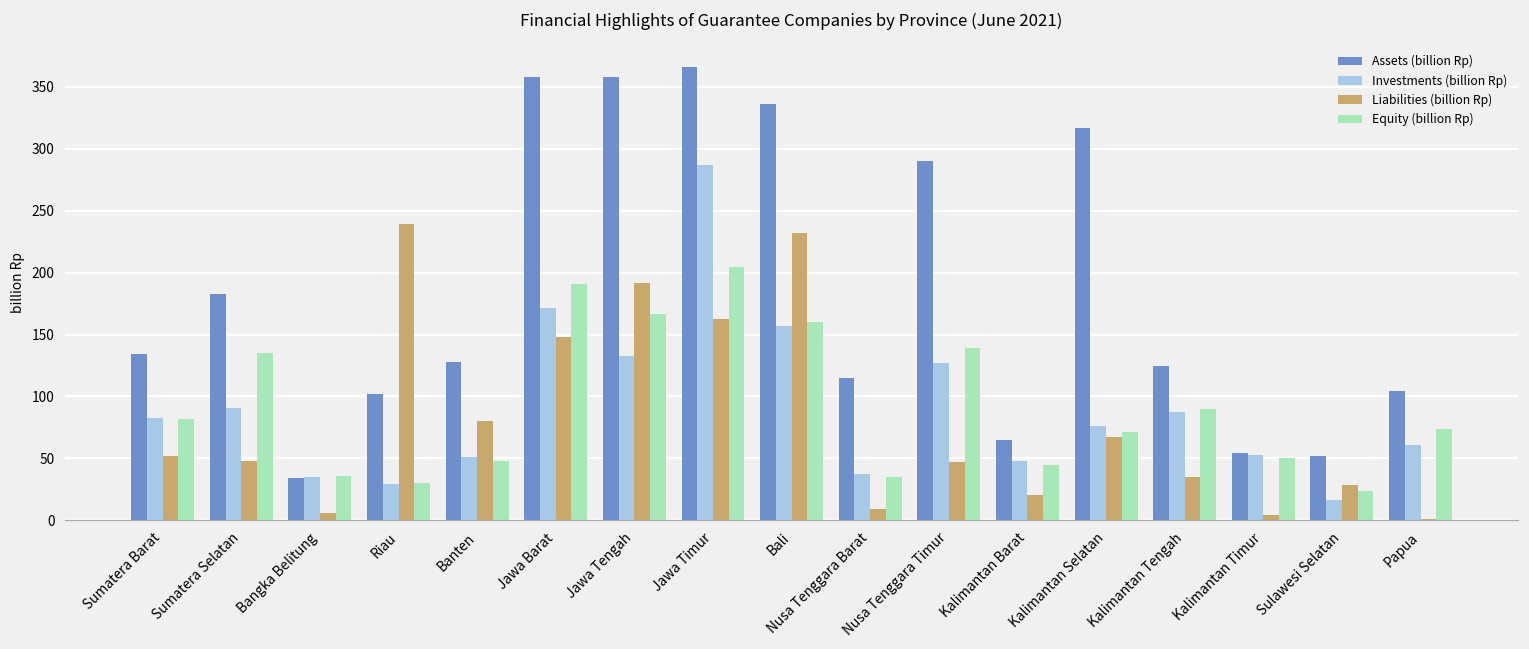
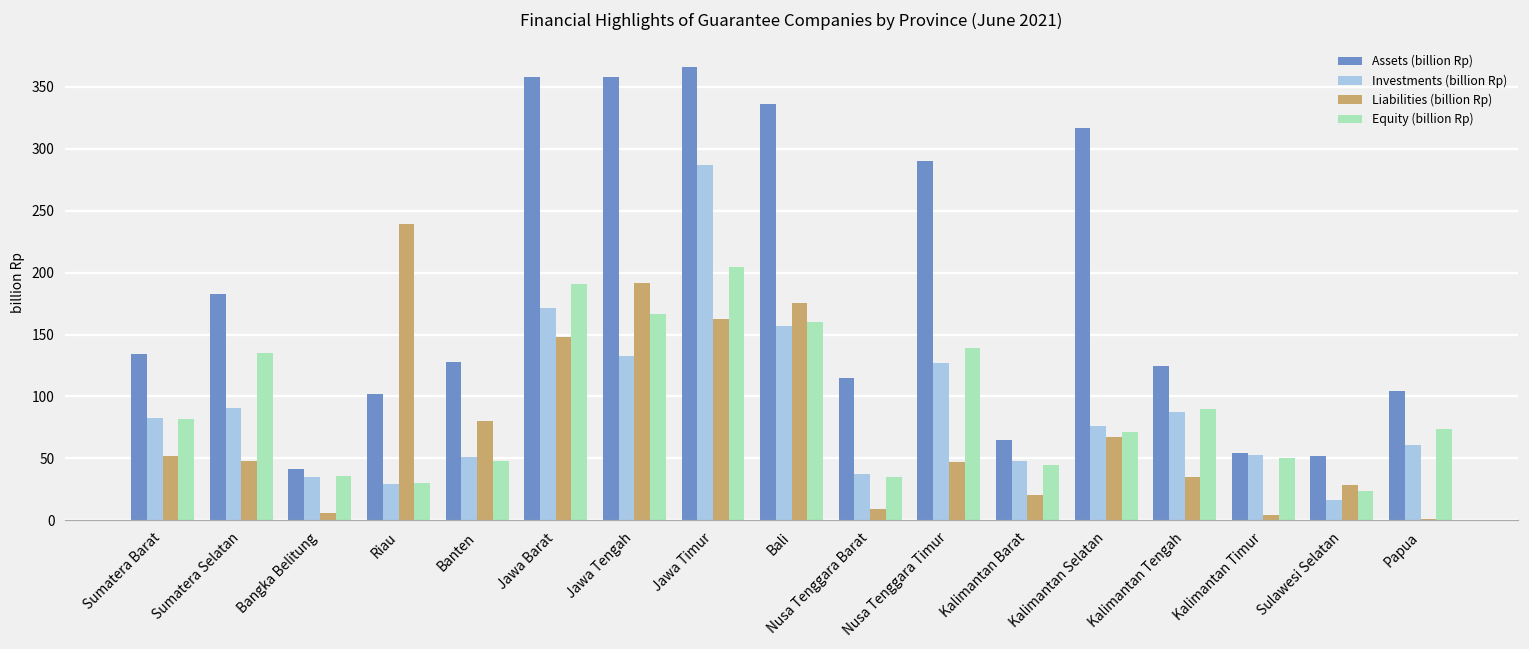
  {
    "Assets (billion Rp)": {
      "Sumatera Barat": 134,
      "Sumatera Selatan": 183,
-     "Bangka Belitung": 34,
+     "Bangka Belitung": 41,
      "Riau": 102,
      "Banten": 128,
      "Jawa Barat": 358,
      "Jawa Tengah": 358,
      "Jawa Timur": 366,
      "Bali": 336,
      "Nusa Tenggara Barat": 115,
      "Nusa Tenggara Timur": 290,
      "Kalimantan Barat": 65,
      "Kalimantan Selatan": 317,
      "Kalimantan Tengah": 125,
      "Kalimantan Timur": 54,
      "Sulawesi Selatan": 52,
      "Papua": 105
    },
    "Liabilities (billion Rp)": {
      "Sumatera Barat": 52,
      "Sumatera Selatan": 48,
      "Bangka Belitung": 6,
      "Riau": 240,
      "Banten": 80,
      "Jawa Barat": 148,
      "Jawa Tengah": 191,
      "Jawa Timur": 162,
-     "Bali": 232,
+     "Bali": 176,
      "Nusa Tenggara Barat": 9,
      "Nusa Tenggara Timur": 47,
      "Kalimantan Barat": 21,
      "Kalimantan Selatan": 68,
      "Kalimantan Tengah": 35,
      "Kalimantan Timur": 4,
      "Sulawesi Selatan": 29
    }
  }
